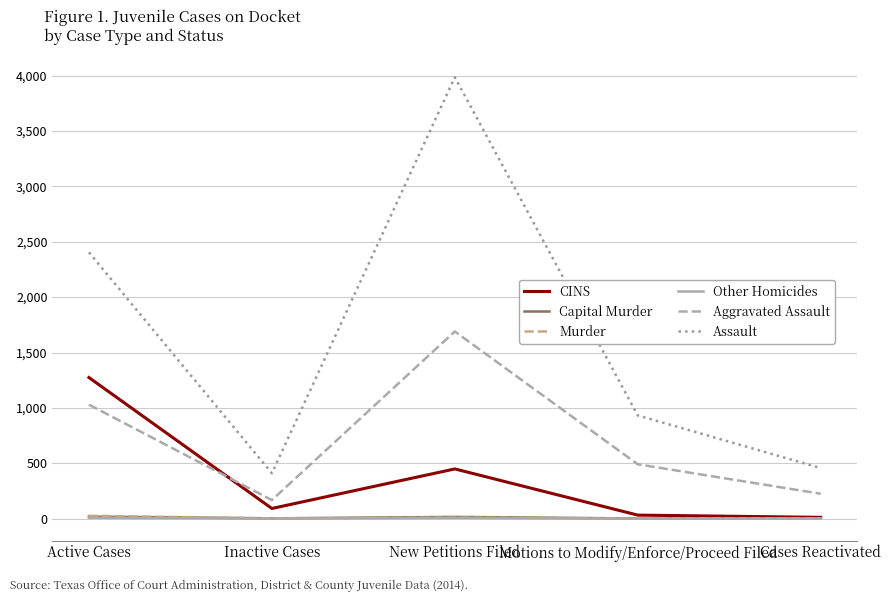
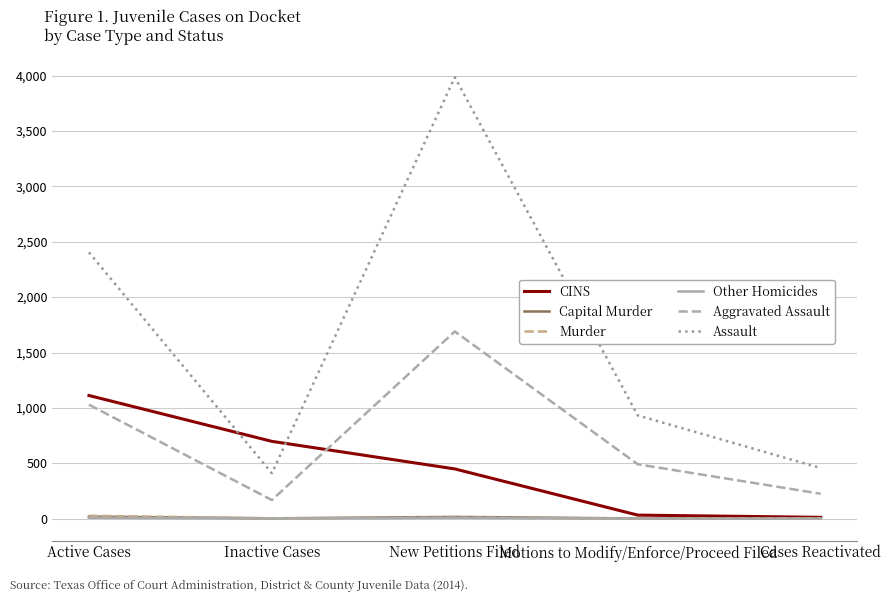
  {
    "CINS": {
-     "Active Cases": "1,270",
-     "Inactive Cases": "90",
+     "Active Cases": "1,110",
+     "Inactive Cases": "700",
      "Motions to Modify/Enforce/Proceed Filed": "30"
    }
  }
